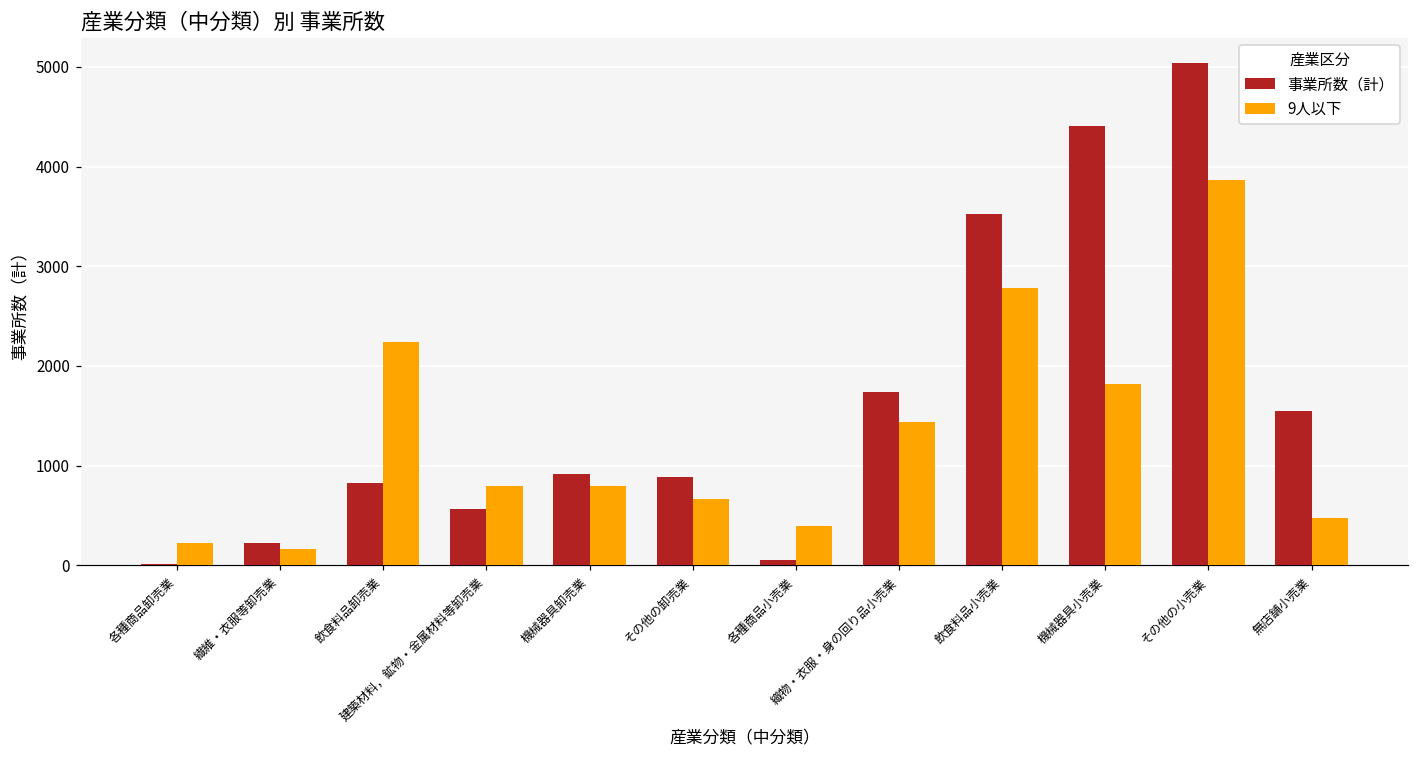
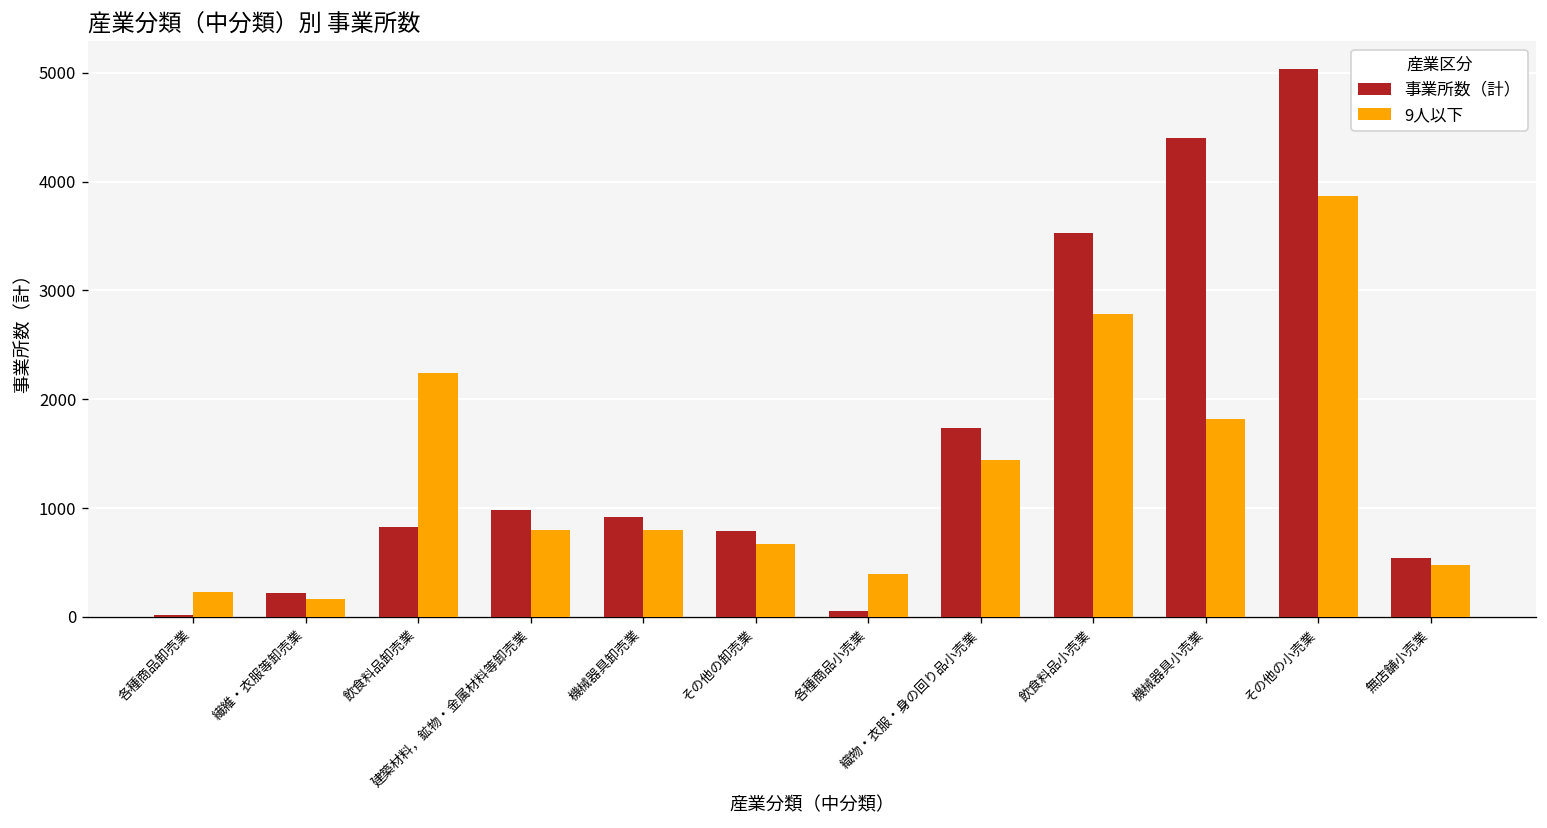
  {
    "事業所数（計）": {
      "繊維・衣服等卸売業": 200,
      "飲食料品卸売業": 800,
-     "建築材料，鉱物・金属材料等卸売業": 600,
+     "建築材料，鉱物・金属材料等卸売業": 1000,
      "機械器具卸売業": 900,
-     "その他の卸売業": 900,
+     "その他の卸売業": 800,
      "各種商品小売業": 100,
      "織物・衣服・身の回り品小売業": 1700,
      "飲食料品小売業": 3500,
      "機械器具小売業": 4400,
      "その他の小売業": 5000,
-     "無店舗小売業": 1500
+     "無店舗小売業": 500
    },
    "9人以下": {
      "各種商品卸売業": 200,
      "繊維・衣服等卸売業": 200,
      "飲食料品卸売業": 2200,
      "建築材料，鉱物・金属材料等卸売業": 800,
      "機械器具卸売業": 800,
      "その他の卸売業": 700,
      "各種商品小売業": 400,
      "織物・衣服・身の回り品小売業": 1400,
      "飲食料品小売業": 2800,
      "機械器具小売業": 1800,
      "その他の小売業": 3900,
      "無店舗小売業": 500
    }
  }
